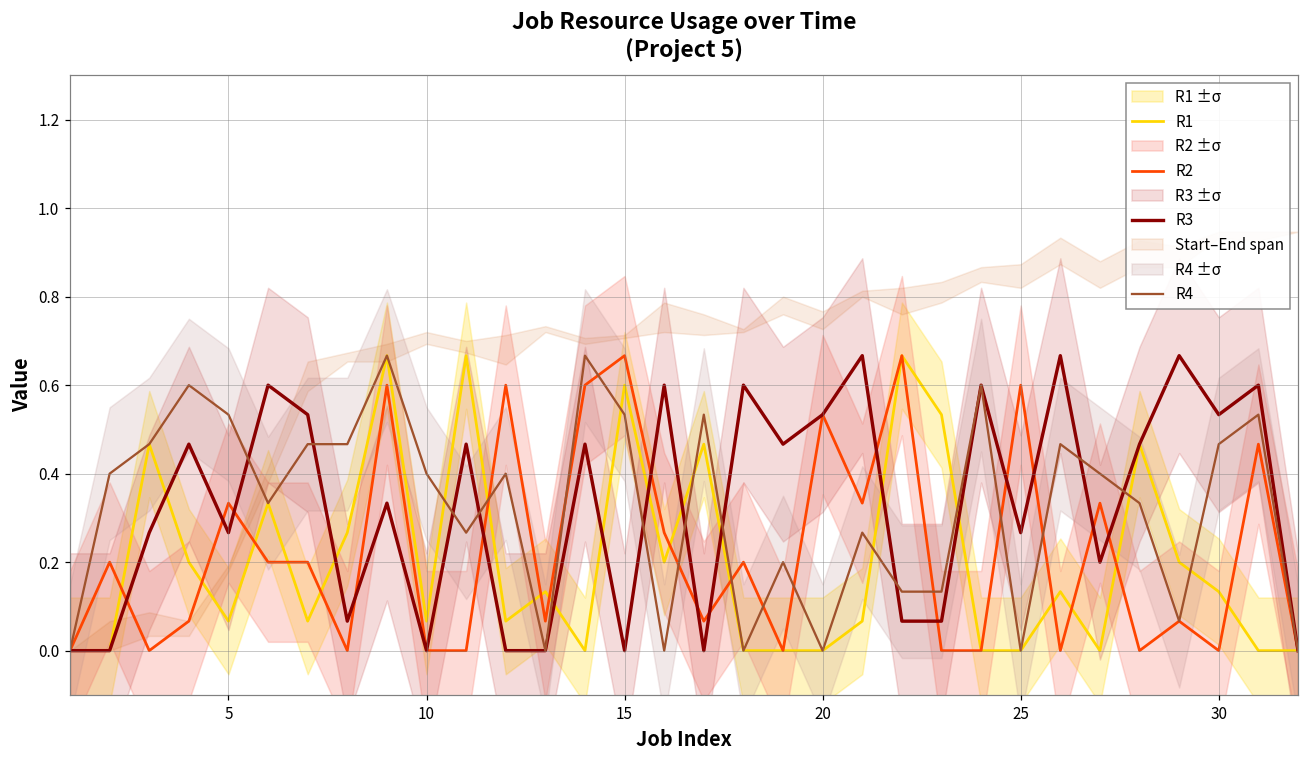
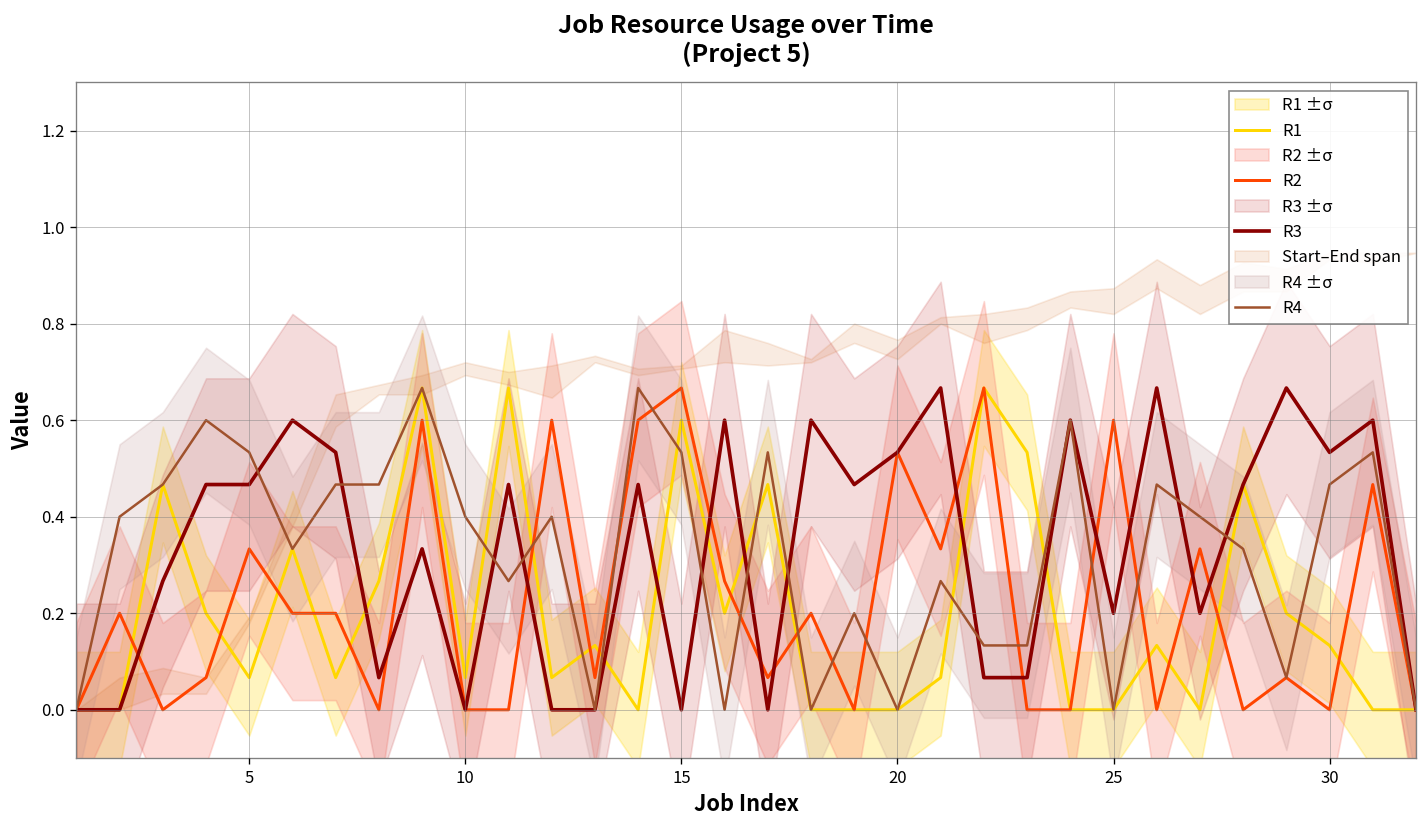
  {
    "R2": {
      "5": 0.33,
      "15": 0.67,
      "25": 0.60,
      "30": 0.00
    },
    "R3": {
-     "5": 0.27,
+     "5": 0.47,
      "15": 0.00,
-     "25": 0.27,
+     "25": 0.20,
      "30": 0.53
    }
  }
